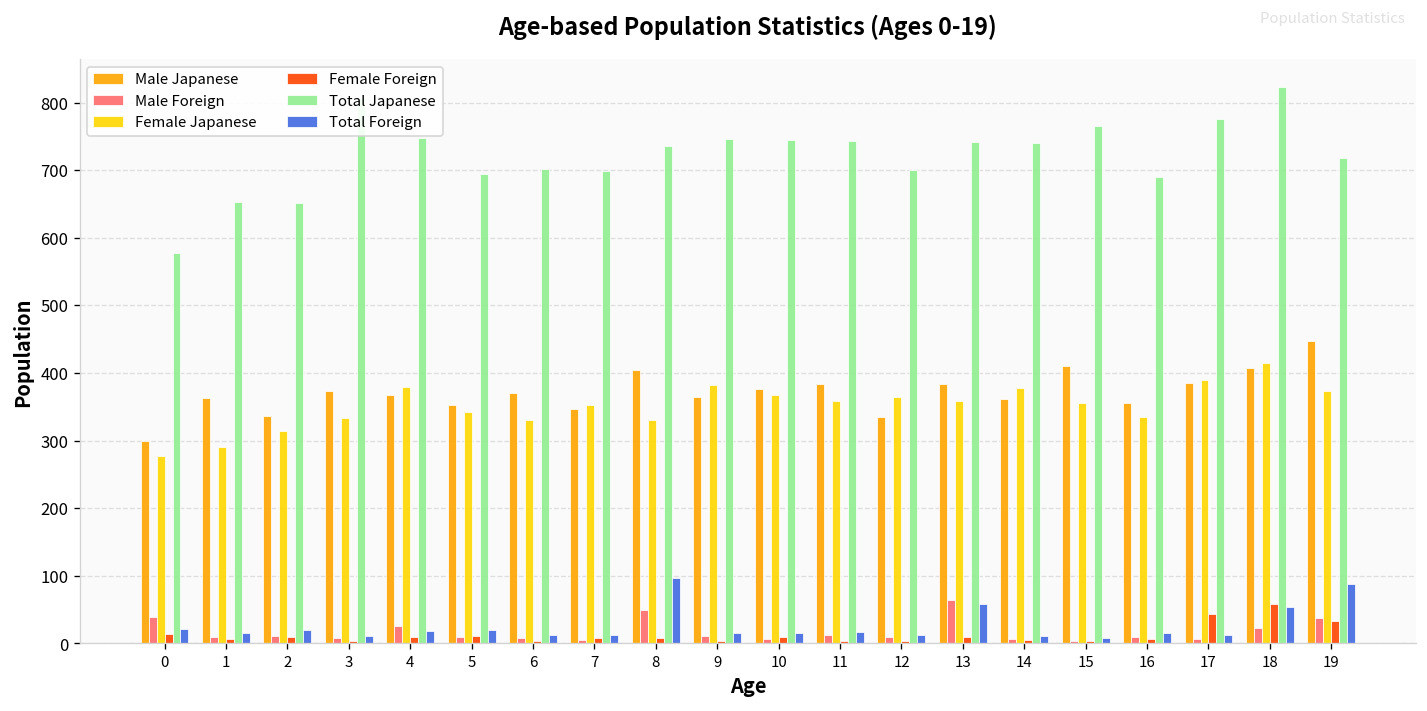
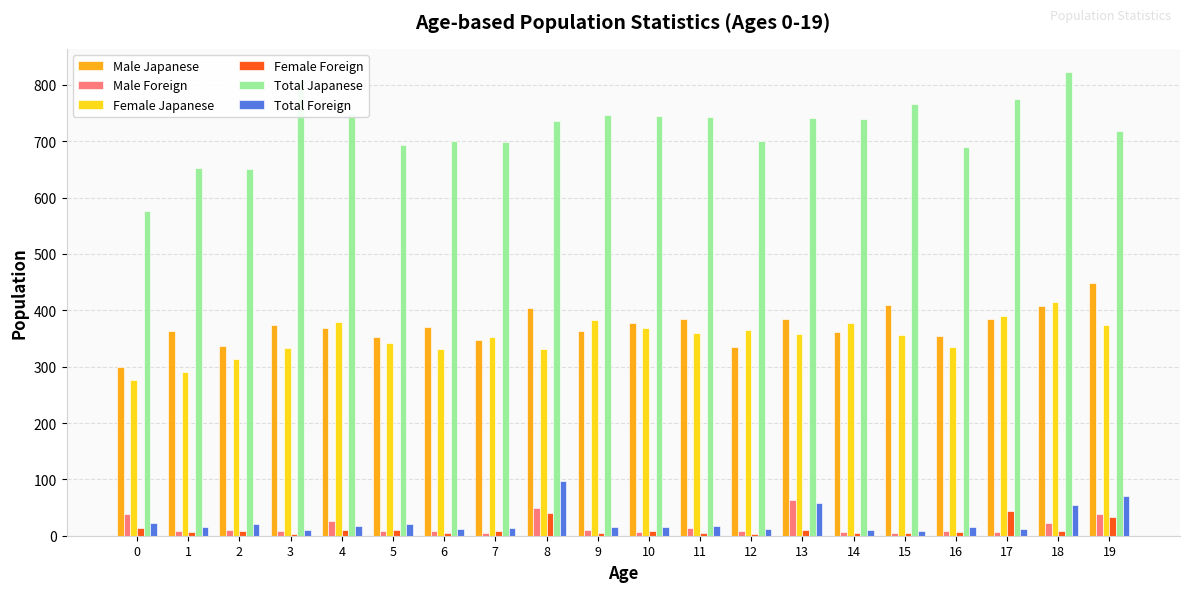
  {
    "Male Foreign": {
      "0": 40,
      "1": 10,
      "2": 10,
      "3": 10,
      "4": 30,
      "5": 10,
      "6": 10,
      "7": 10,
      "8": 50,
      "9": 10,
      "10": 10,
      "11": 10,
      "12": 10,
      "13": 60,
      "14": 10,
      "16": 10,
      "17": 10,
      "18": 20,
      "19": 40
    },
    "Female Foreign": {
      "0": 10,
      "1": 10,
      "2": 10,
      "4": 10,
      "5": 10,
      "7": 10,
-     "8": 10,
+     "8": 40,
      "10": 10,
      "13": 10,
      "14": 10,
      "16": 10,
      "17": 40,
-     "18": 60,
+     "18": 10,
      "19": 30
    },
    "Total Japanese": {
      "0": 580,
      "1": 650,
      "2": 650,
      "5": 690,
      "6": 700,
      "7": 700,
      "8": 740,
      "9": 750,
      "10": 750,
      "11": 740,
      "12": 700,
      "13": 740,
      "14": 740,
      "15": 770,
      "16": 690,
      "17": 780,
      "18": 820,
      "19": 720
    },
    "Total Foreign": {
      "0": 20,
      "1": 20,
      "2": 20,
      "3": 10,
      "4": 20,
      "5": 20,
      "6": 10,
      "7": 10,
      "8": 100,
      "9": 20,
      "10": 20,
      "11": 20,
      "12": 10,
      "13": 60,
      "14": 10,
      "15": 10,
      "16": 20,
      "17": 10,
      "18": 50,
-     "19": 90
+     "19": 70
    }
  }
